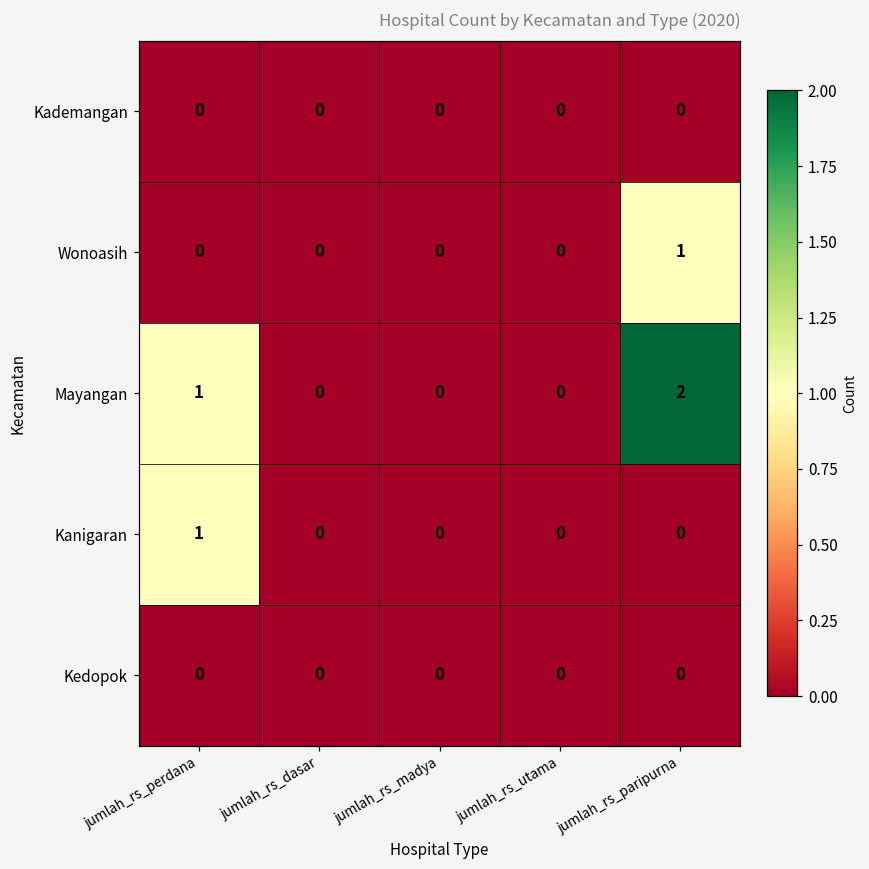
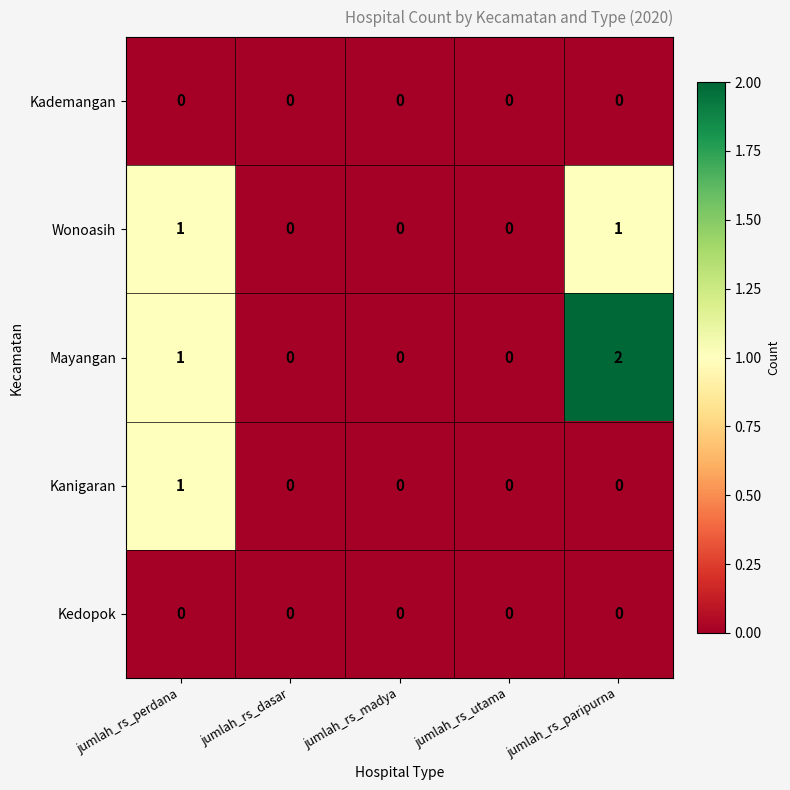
  {
    "Kademangan": {
      "jumlah_rs_perdana": 0,
      "jumlah_rs_dasar": 0,
      "jumlah_rs_madya": 0,
      "jumlah_rs_utama": 0,
      "jumlah_rs_paripurna": 0
    },
    "Wonoasih": {
-     "jumlah_rs_perdana": 0,
+     "jumlah_rs_perdana": 1,
      "jumlah_rs_dasar": 0,
      "jumlah_rs_madya": 0,
      "jumlah_rs_utama": 0,
      "jumlah_rs_paripurna": 1
    },
    "Mayangan": {
      "jumlah_rs_perdana": 1,
      "jumlah_rs_dasar": 0,
      "jumlah_rs_madya": 0,
      "jumlah_rs_utama": 0,
      "jumlah_rs_paripurna": 2
    },
    "Kanigaran": {
      "jumlah_rs_perdana": 1,
      "jumlah_rs_dasar": 0,
      "jumlah_rs_madya": 0,
      "jumlah_rs_utama": 0,
      "jumlah_rs_paripurna": 0
    },
    "Kedopok": {
      "jumlah_rs_perdana": 0,
      "jumlah_rs_dasar": 0,
      "jumlah_rs_madya": 0,
      "jumlah_rs_utama": 0,
      "jumlah_rs_paripurna": 0
    }
  }
